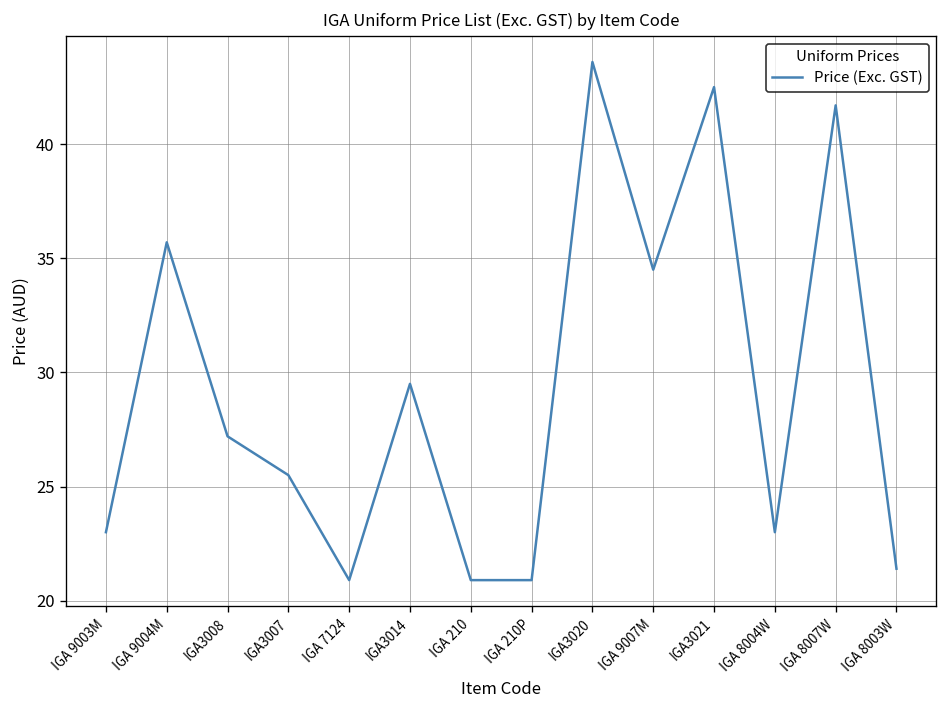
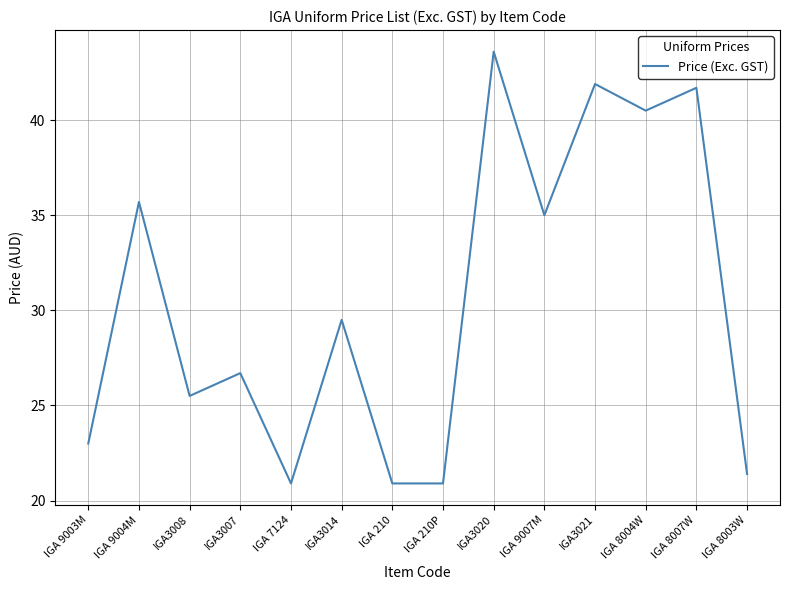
  {
    "IGA 9003M": 23.0,
    "IGA 9004M": 35.7,
-   "IGA3008": 27.2,
-   "IGA3007": 25.5,
+   "IGA3008": 25.5,
+   "IGA3007": 26.7,
    "IGA 7124": 20.9,
    "IGA3014": 29.5,
    "IGA 210": 20.9,
    "IGA 210P": 20.9,
    "IGA3020": 43.6,
-   "IGA 9007M": 34.5,
-   "IGA3021": 42.5,
-   "IGA 8004W": 23.0,
+   "IGA 9007M": 35.0,
+   "IGA3021": 41.9,
+   "IGA 8004W": 40.5,
    "IGA 8007W": 41.7,
    "IGA 8003W": 21.4
  }
